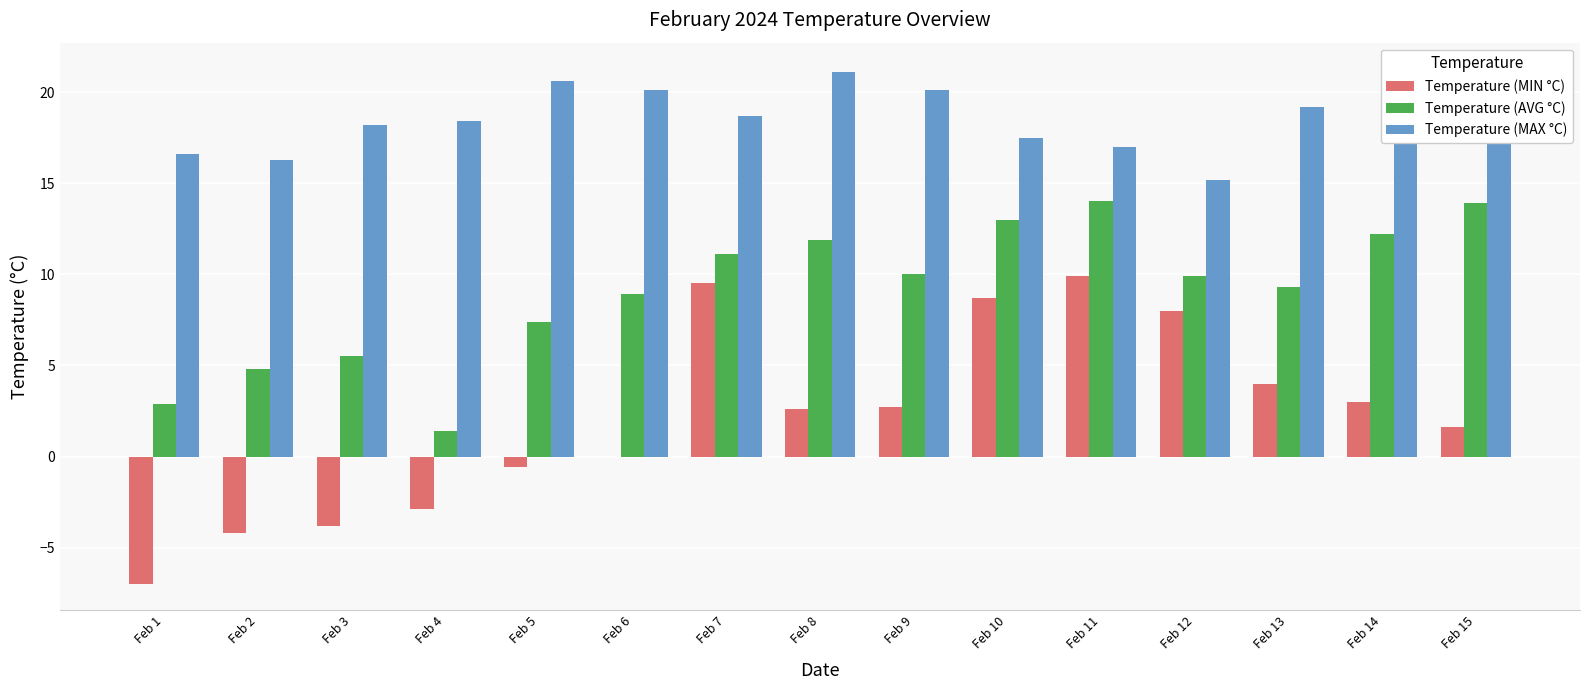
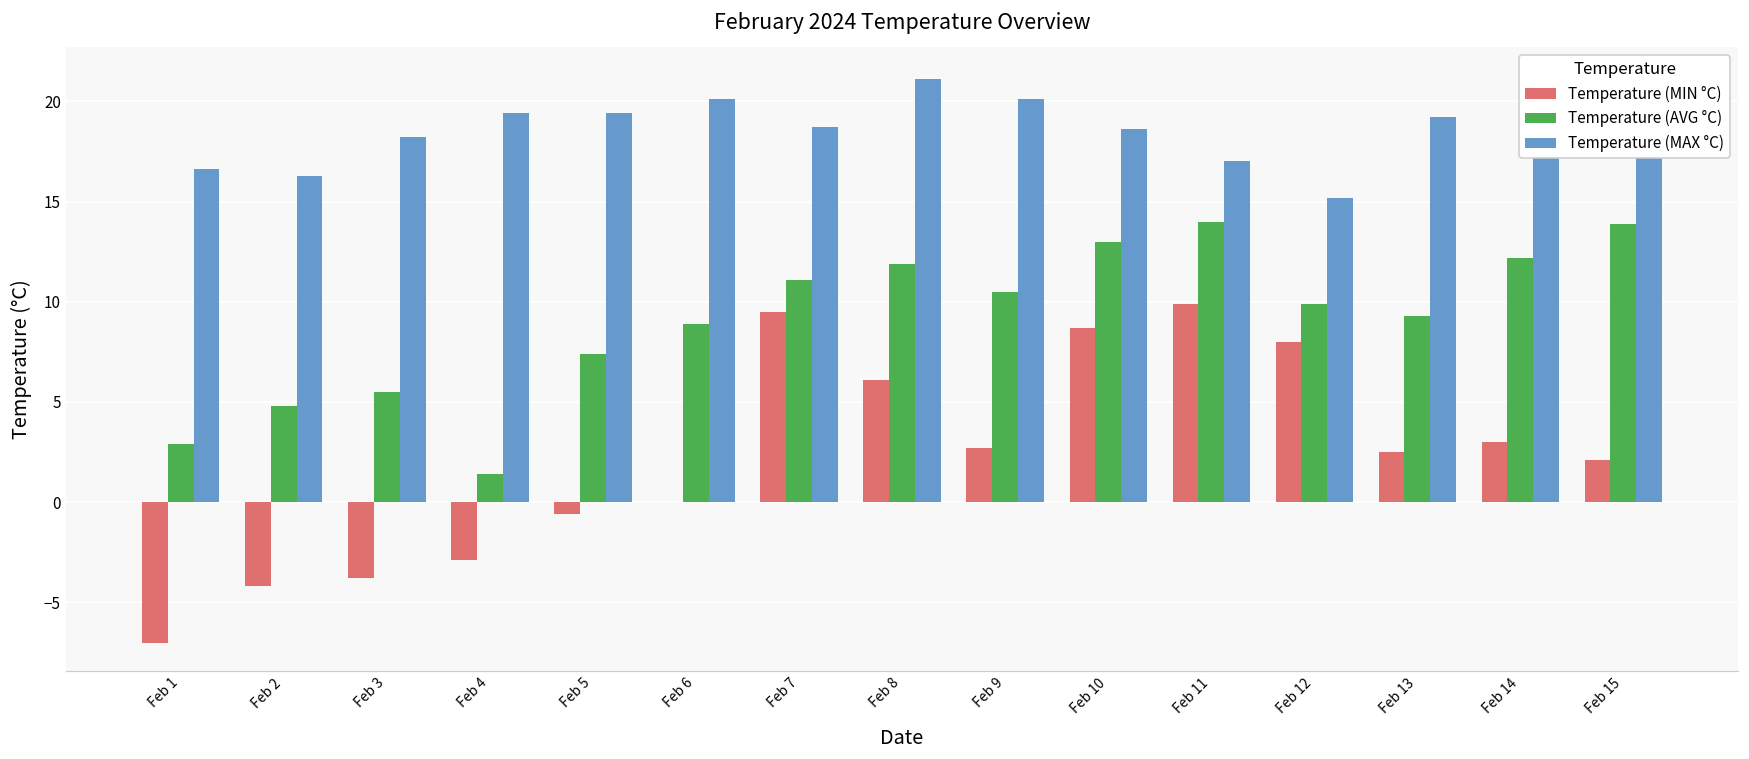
  {
    "Temperature (MIN °C)": {
      "Feb 1": -7.0,
      "Feb 2": -4.2,
      "Feb 3": -3.8,
      "Feb 4": -2.9,
      "Feb 5": -0.6,
      "Feb 6": 0.0,
      "Feb 7": 9.5,
-     "Feb 8": 2.6,
+     "Feb 8": 6.1,
      "Feb 9": 2.7,
      "Feb 10": 8.7,
      "Feb 11": 9.9,
      "Feb 12": 8.0,
-     "Feb 13": 4.0,
+     "Feb 13": 2.5,
      "Feb 14": 3.0,
-     "Feb 15": 1.6
+     "Feb 15": 2.1
    },
    "Temperature (AVG °C)": {
      "Feb 1": 2.9,
      "Feb 2": 4.8,
      "Feb 3": 5.5,
      "Feb 4": 1.4,
      "Feb 5": 7.4,
      "Feb 6": 8.9,
      "Feb 7": 11.1,
      "Feb 8": 11.9,
-     "Feb 9": 10.0,
+     "Feb 9": 10.5,
      "Feb 10": 13.0,
      "Feb 11": 14.0,
      "Feb 12": 9.9,
      "Feb 13": 9.3,
      "Feb 14": 12.2,
      "Feb 15": 13.9
    },
    "Temperature (MAX °C)": {
      "Feb 1": 16.6,
      "Feb 2": 16.3,
      "Feb 3": 18.2,
-     "Feb 4": 18.4,
-     "Feb 5": 20.6,
+     "Feb 4": 19.4,
+     "Feb 5": 19.4,
      "Feb 6": 20.1,
      "Feb 7": 18.7,
      "Feb 8": 21.1,
      "Feb 9": 20.1,
-     "Feb 10": 17.5,
+     "Feb 10": 18.6,
      "Feb 11": 17.0,
      "Feb 12": 15.2,
      "Feb 13": 19.2
    }
  }
